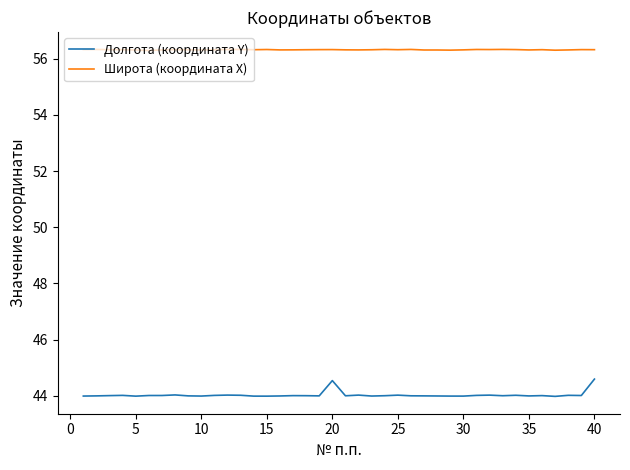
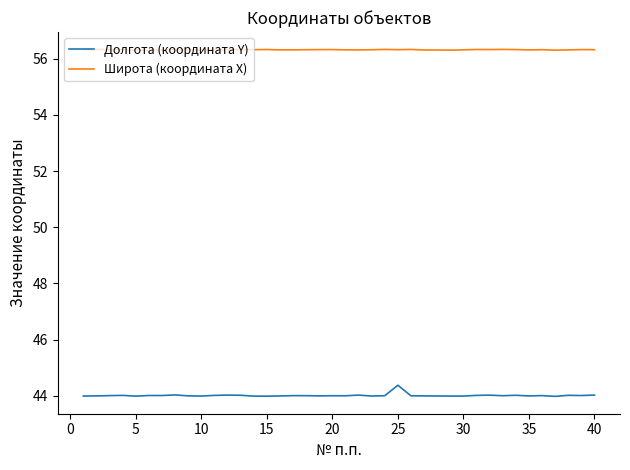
  {
    "Долгота (координата Y)": {
      "5": 44.0,
      "10": 44.0,
      "15": 44.0,
-     "20": 44.5,
-     "25": 44.0,
+     "20": 44.0,
+     "25": 44.4,
      "30": 44.0,
      "35": 44.0,
-     "40": 44.6
+     "40": 44.0
    },
    "Широта (координата X)": {
      "15": 56.3,
      "20": 56.3,
      "25": 56.3,
      "30": 56.3,
      "35": 56.3,
      "40": 56.3
    }
  }
